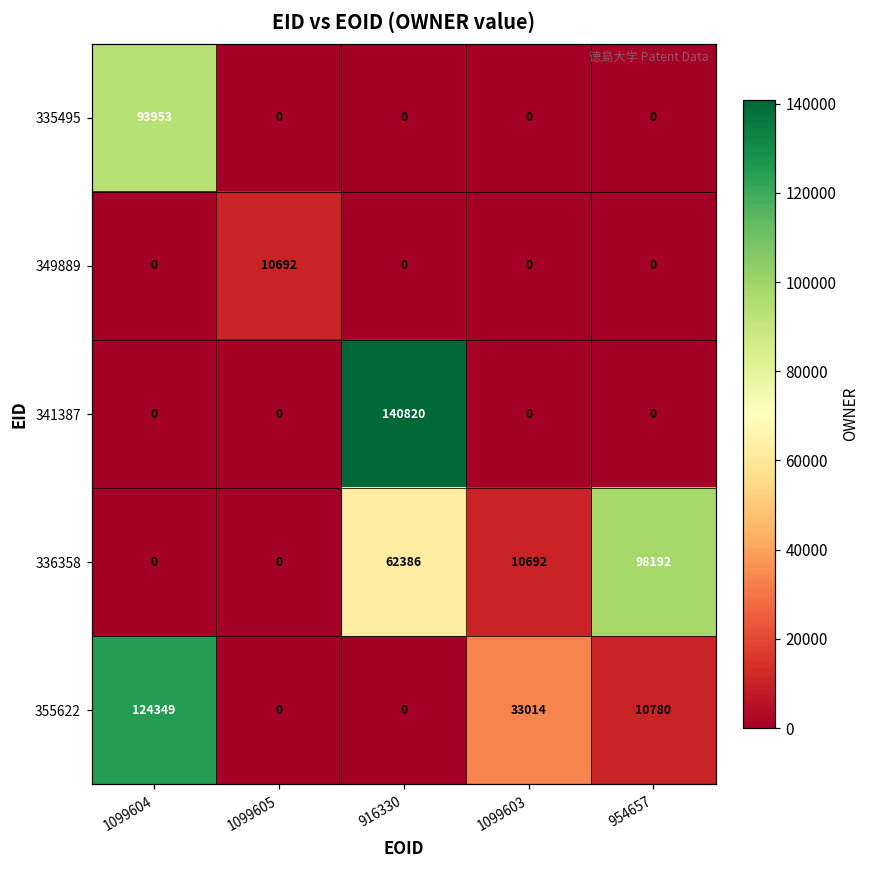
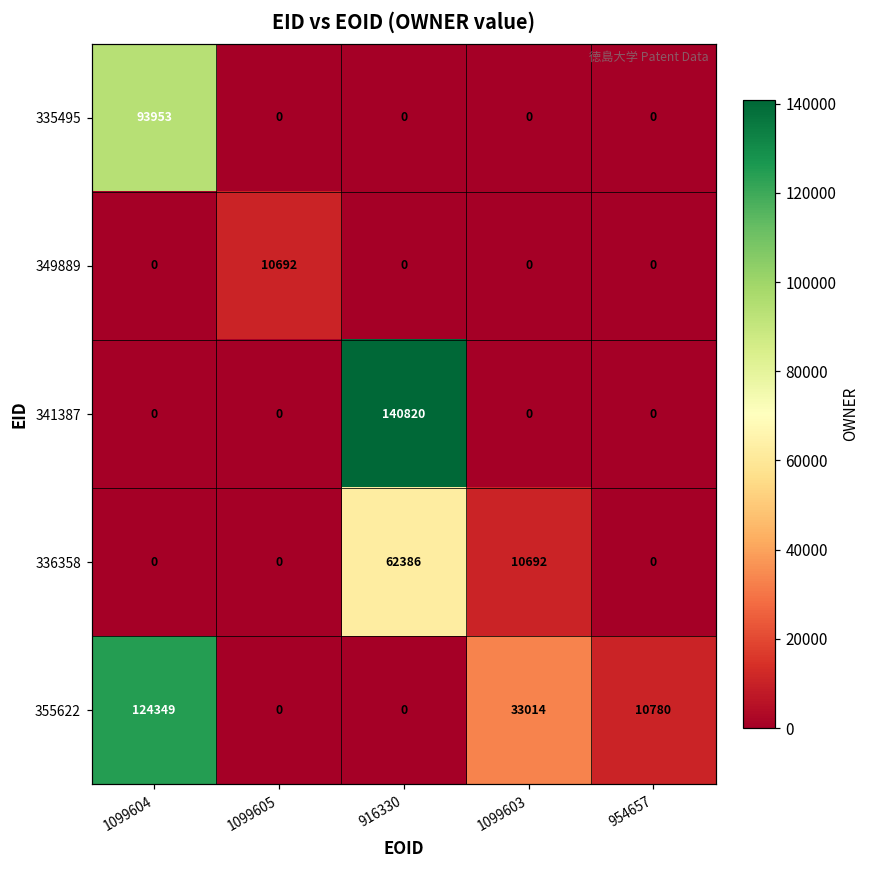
  {
    "335495": {
      "1099604": 93953,
      "1099605": 0,
      "916330": 0,
      "1099603": 0
    },
    "349889": {
      "1099604": 0,
      "1099605": 10692,
      "916330": 0,
      "1099603": 0,
      "954657": 0
    },
    "341387": {
      "1099604": 0,
      "1099605": 0,
      "916330": 140820,
      "1099603": 0,
      "954657": 0
    },
    "336358": {
      "1099604": 0,
      "1099605": 0,
      "916330": 62386,
      "1099603": 10692,
-     "954657": 98192
+     "954657": 0
    },
    "355622": {
      "1099604": 124349,
      "1099605": 0,
      "916330": 0,
      "1099603": 33014,
      "954657": 10780
    }
  }
